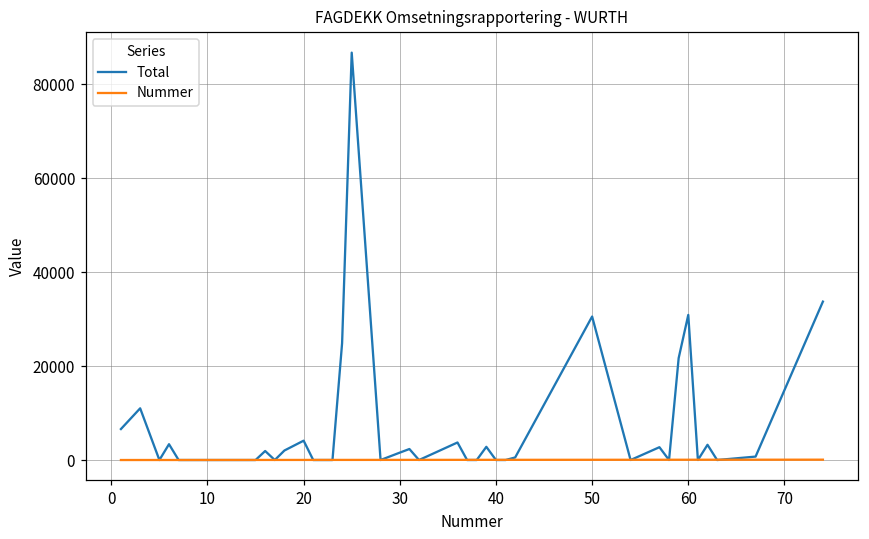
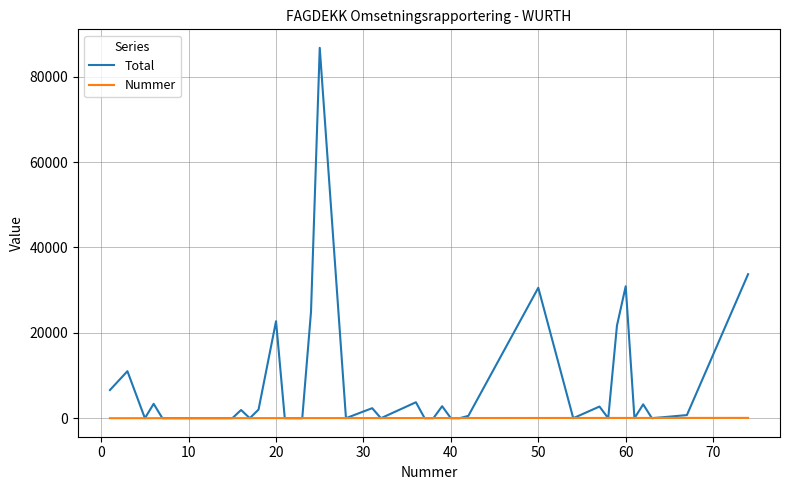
  {
    "Total": {
-     "20": 4000,
+     "20": 23000,
      "30": 2000,
      "50": 31000,
      "60": 31000
    },
    "Nummer": {
      "20": 0,
      "30": 0,
      "50": 0,
      "60": 0
    }
  }
